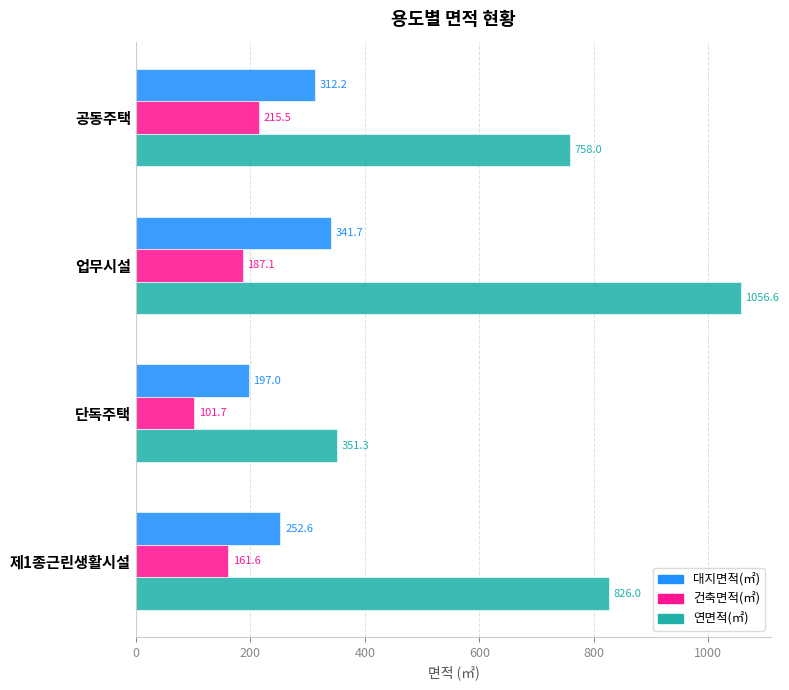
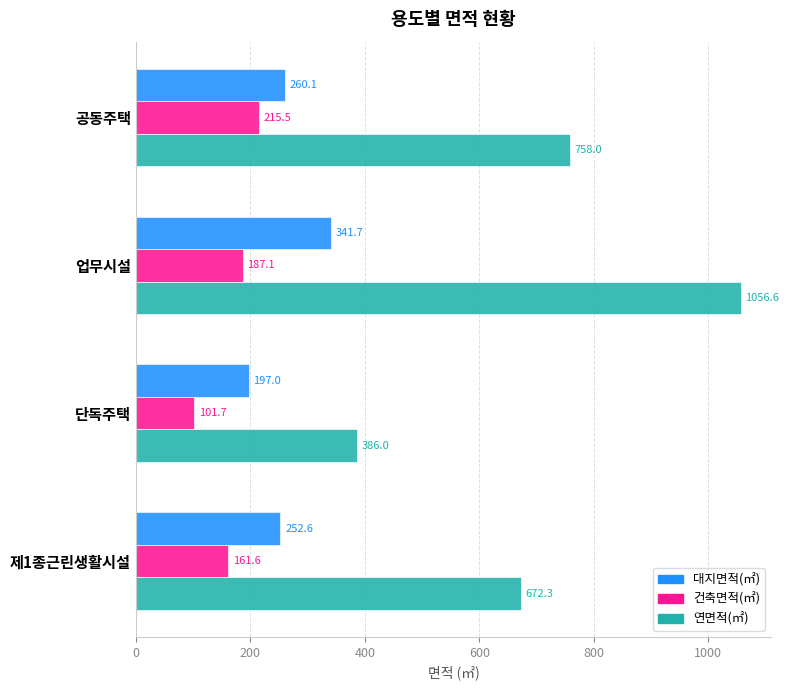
  {
    "대지면적(㎡)": {
-     "공동주택": 312.2,
+     "공동주택": 260.1,
      "업무시설": 341.7,
      "단독주택": 197.0,
      "제1종근린생활시설": 252.6
    },
    "건축면적(㎡)": {
      "공동주택": 215.5,
      "업무시설": 187.1,
      "단독주택": 101.7,
      "제1종근린생활시설": 161.6
    },
    "연면적(㎡)": {
      "공동주택": 758.0,
      "업무시설": 1056.6,
-     "단독주택": 351.3,
-     "제1종근린생활시설": 826.0
+     "단독주택": 386.0,
+     "제1종근린생활시설": 672.3
    }
  }
